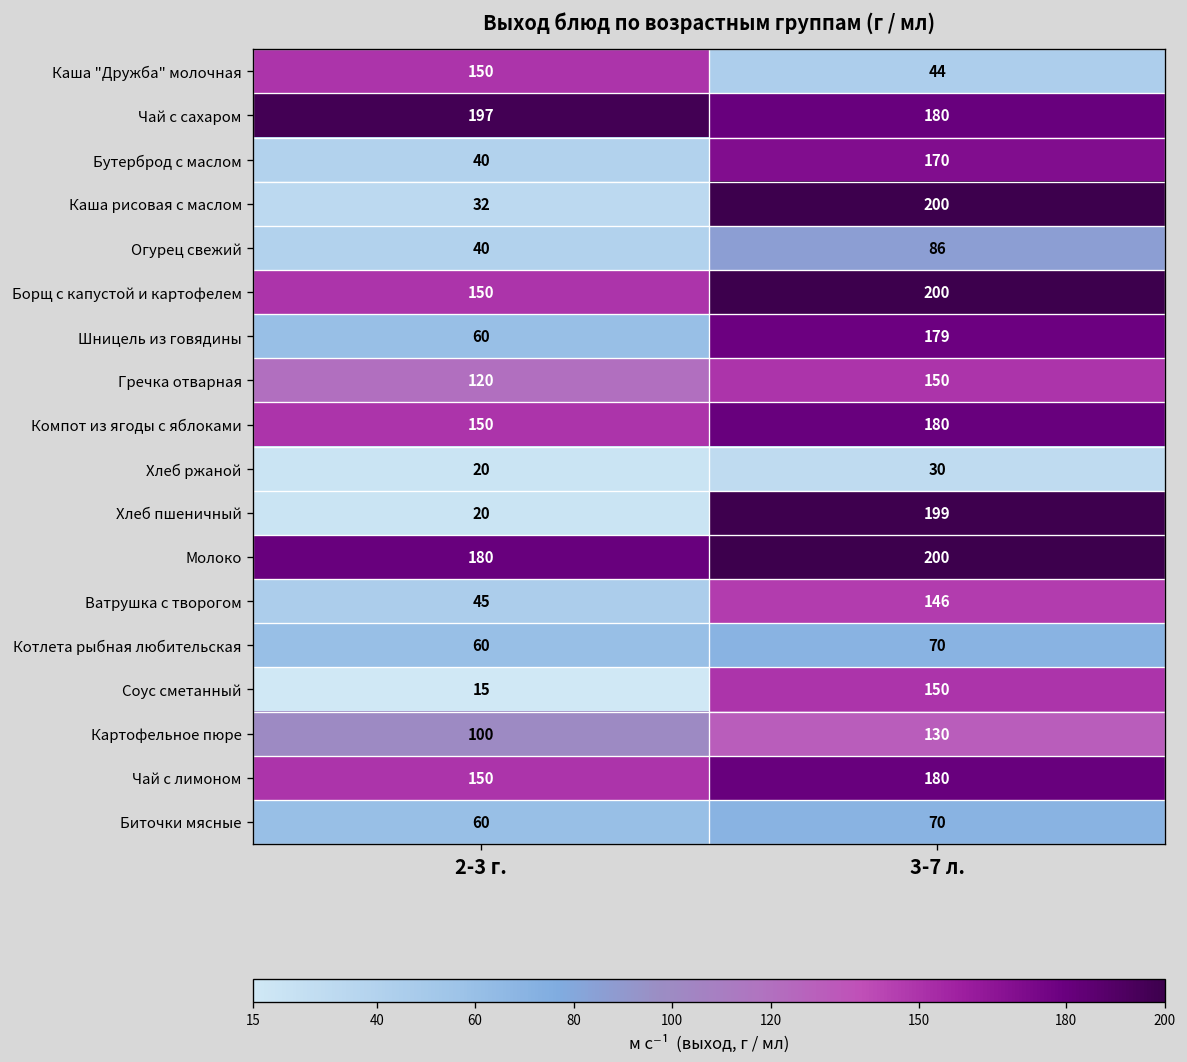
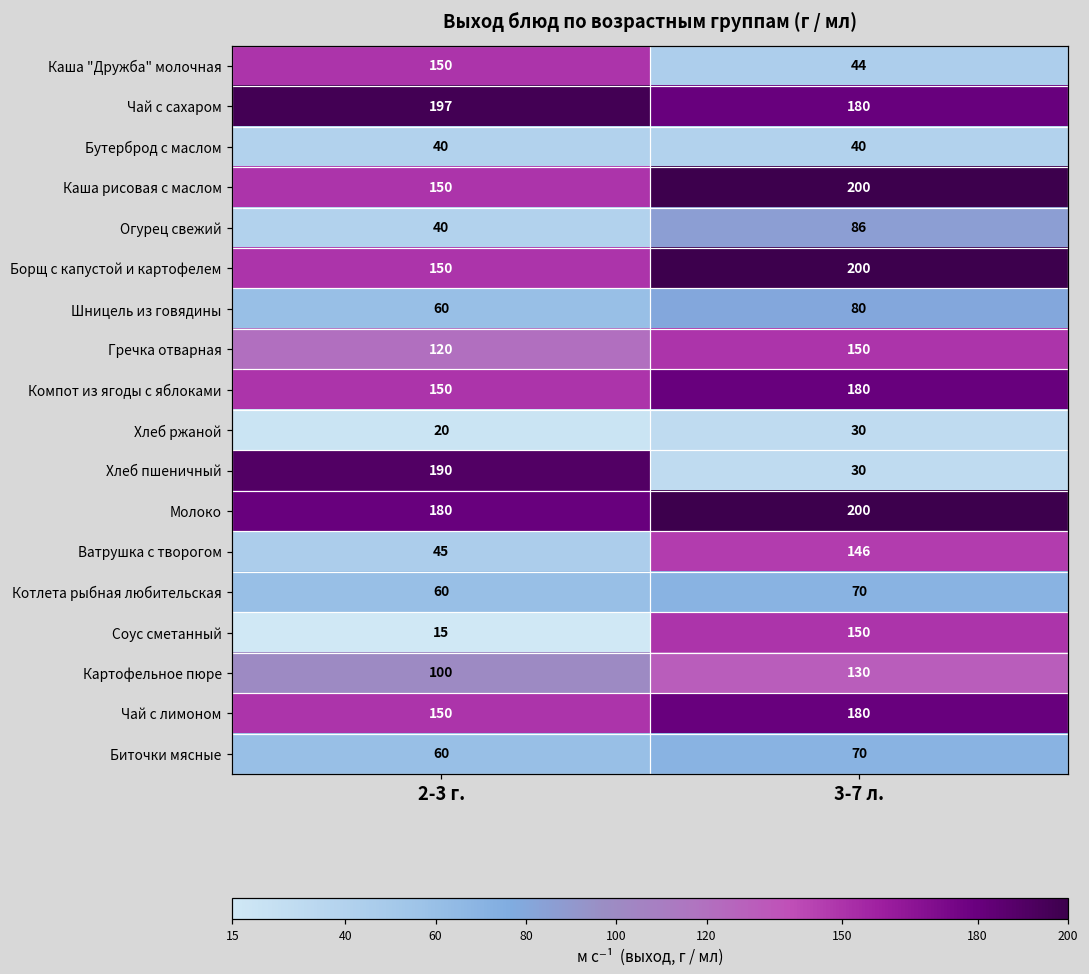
  {
    "Каша \"Дружба\" молочная": {
      "2-3 г.": 150,
      "3-7 л.": 44
    },
    "Чай с сахаром": {
      "2-3 г.": 197,
      "3-7 л.": 180
    },
    "Бутерброд с маслом": {
      "2-3 г.": 40,
-     "3-7 л.": 170
+     "3-7 л.": 40
    },
    "Каша рисовая с маслом": {
-     "2-3 г.": 32,
+     "2-3 г.": 150,
      "3-7 л.": 200
    },
    "Огурец свежий": {
      "2-3 г.": 40,
      "3-7 л.": 86
    },
    "Борщ с капустой и картофелем": {
      "2-3 г.": 150,
      "3-7 л.": 200
    },
    "Шницель из говядины": {
      "2-3 г.": 60,
-     "3-7 л.": 179
+     "3-7 л.": 80
    },
    "Гречка отварная": {
      "2-3 г.": 120,
      "3-7 л.": 150
    },
    "Компот из ягоды с яблоками": {
      "2-3 г.": 150,
      "3-7 л.": 180
    },
    "Хлеб ржаной": {
      "2-3 г.": 20,
      "3-7 л.": 30
    },
    "Хлеб пшеничный": {
-     "2-3 г.": 20,
-     "3-7 л.": 199
+     "2-3 г.": 190,
+     "3-7 л.": 30
    },
    "Молоко": {
      "2-3 г.": 180,
      "3-7 л.": 200
    },
    "Ватрушка с творогом": {
      "2-3 г.": 45,
      "3-7 л.": 146
    },
    "Котлета рыбная любительская": {
      "2-3 г.": 60,
      "3-7 л.": 70
    },
    "Соус сметанный": {
      "2-3 г.": 15,
      "3-7 л.": 150
    },
    "Картофельное пюре": {
      "2-3 г.": 100,
      "3-7 л.": 130
    },
    "Чай с лимоном": {
      "2-3 г.": 150,
      "3-7 л.": 180
    },
    "Биточки мясные": {
      "2-3 г.": 60,
      "3-7 л.": 70
    }
  }
